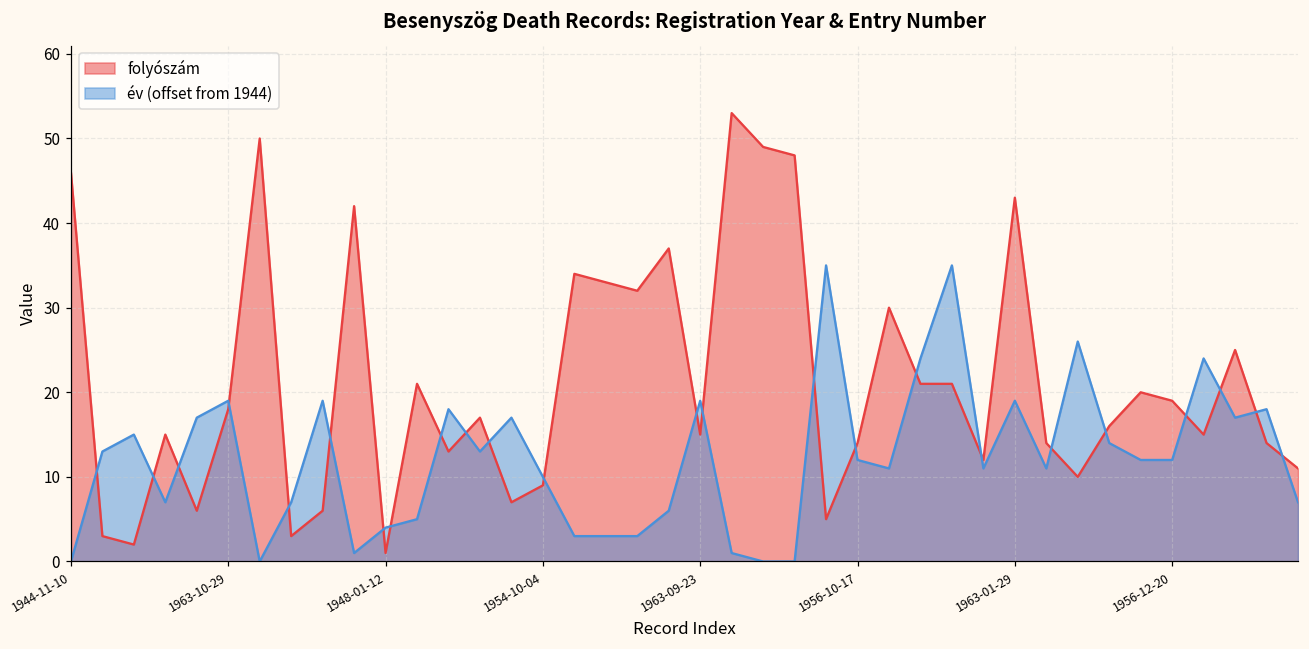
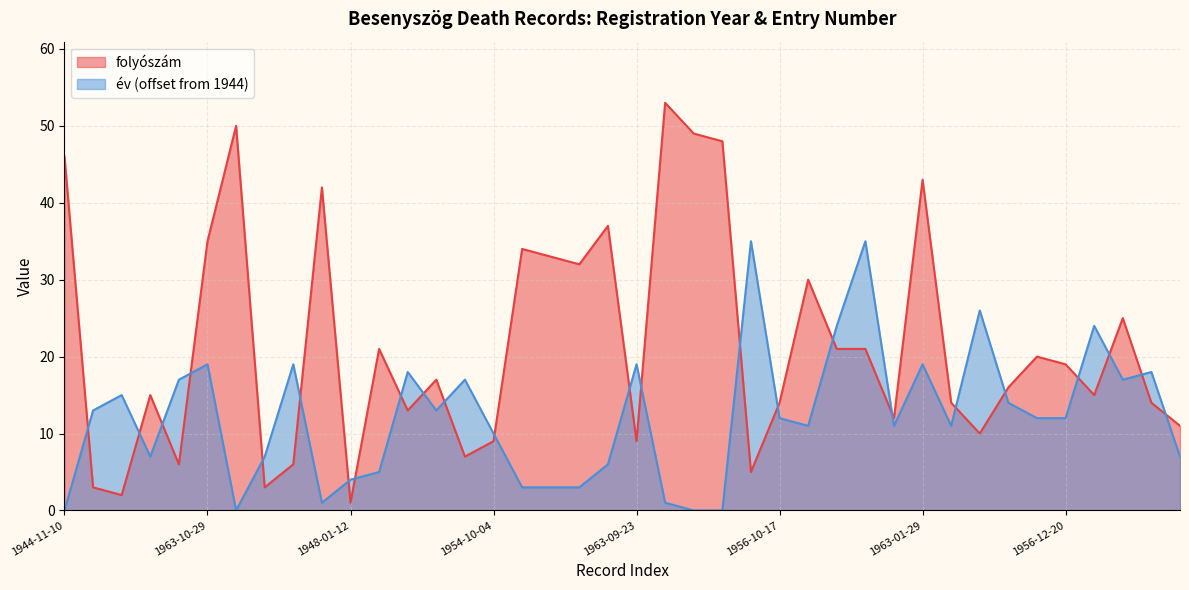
  {
    "folyószám": {
-     "1963-10-29": 18,
+     "1963-10-29": 35,
      "1948-01-12": 1,
      "1954-10-04": 9,
-     "1963-09-23": 15,
+     "1963-09-23": 9,
      "1956-10-17": 14,
      "1963-01-29": 43,
      "1956-12-20": 19
    }
  }
